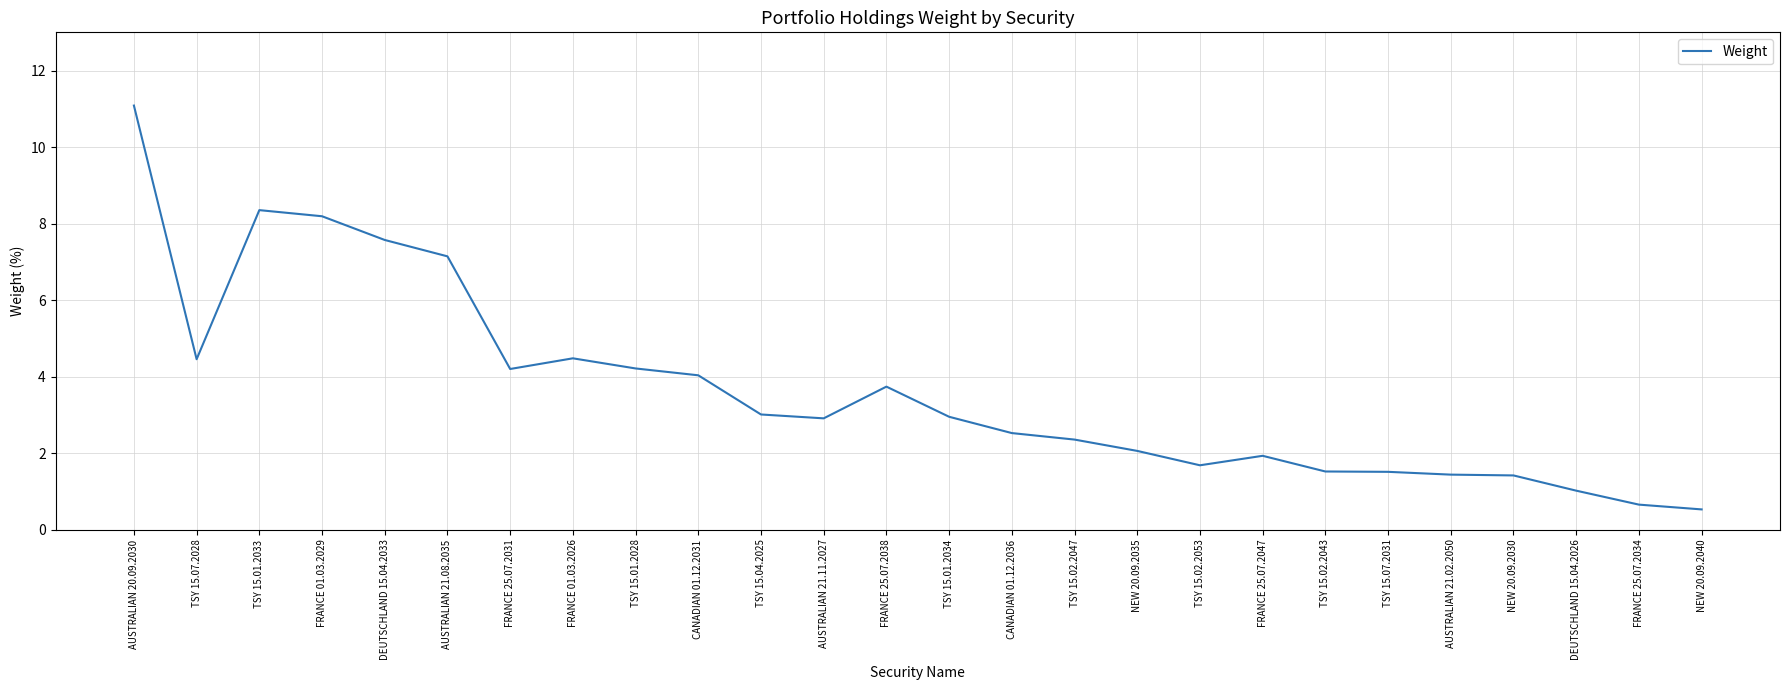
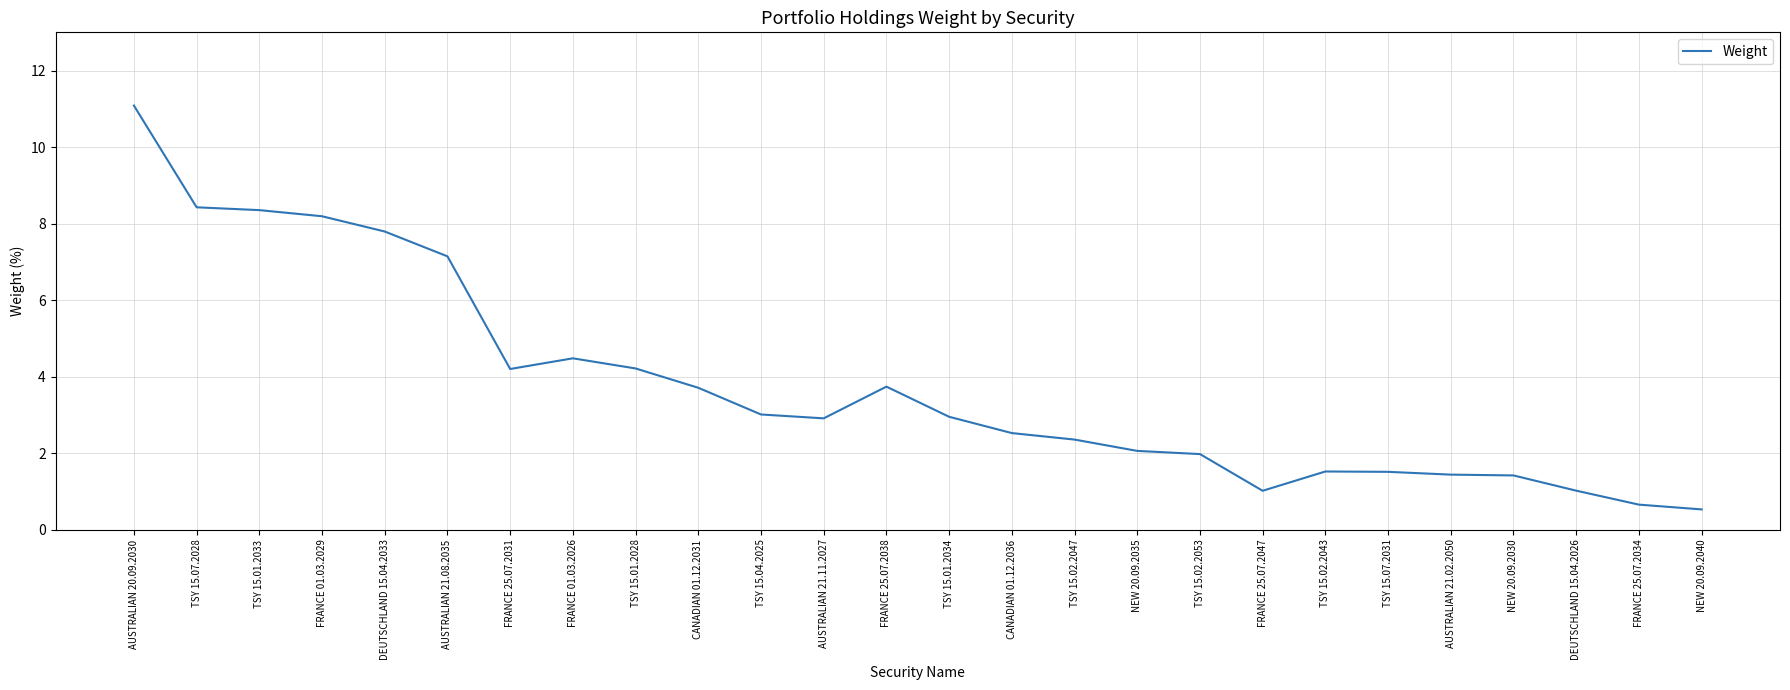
  {
    "AUSTRALIAN 20.09.2030": 11.1,
-   "TSY 15.07.2028": 4.5,
+   "TSY 15.07.2028": 8.4,
    "TSY 15.01.2033": 8.4,
    "FRANCE 01.03.2029": 8.2,
-   "DEUTSCHLAND 15.04.2033": 7.6,
+   "DEUTSCHLAND 15.04.2033": 7.8,
    "AUSTRALIAN 21.08.2035": 7.1,
    "FRANCE 25.07.2031": 4.2,
    "FRANCE 01.03.2026": 4.5,
    "TSY 15.01.2028": 4.2,
-   "CANADIAN 01.12.2031": 4.0,
+   "CANADIAN 01.12.2031": 3.7,
    "TSY 15.04.2025": 3.0,
    "AUSTRALIAN 21.11.2027": 2.9,
    "FRANCE 25.07.2038": 3.7,
    "TSY 15.01.2034": 3.0,
    "CANADIAN 01.12.2036": 2.5,
    "TSY 15.02.2047": 2.4,
    "NEW 20.09.2035": 2.1,
-   "TSY 15.02.2053": 1.7,
-   "FRANCE 25.07.2047": 1.9,
+   "TSY 15.02.2053": 2.0,
+   "FRANCE 25.07.2047": 1.0,
    "TSY 15.02.2043": 1.5,
    "TSY 15.07.2031": 1.5,
    "AUSTRALIAN 21.02.2050": 1.4,
    "NEW 20.09.2030": 1.4,
    "DEUTSCHLAND 15.04.2026": 1.0,
    "FRANCE 25.07.2034": 0.7,
    "NEW 20.09.2040": 0.5
  }
